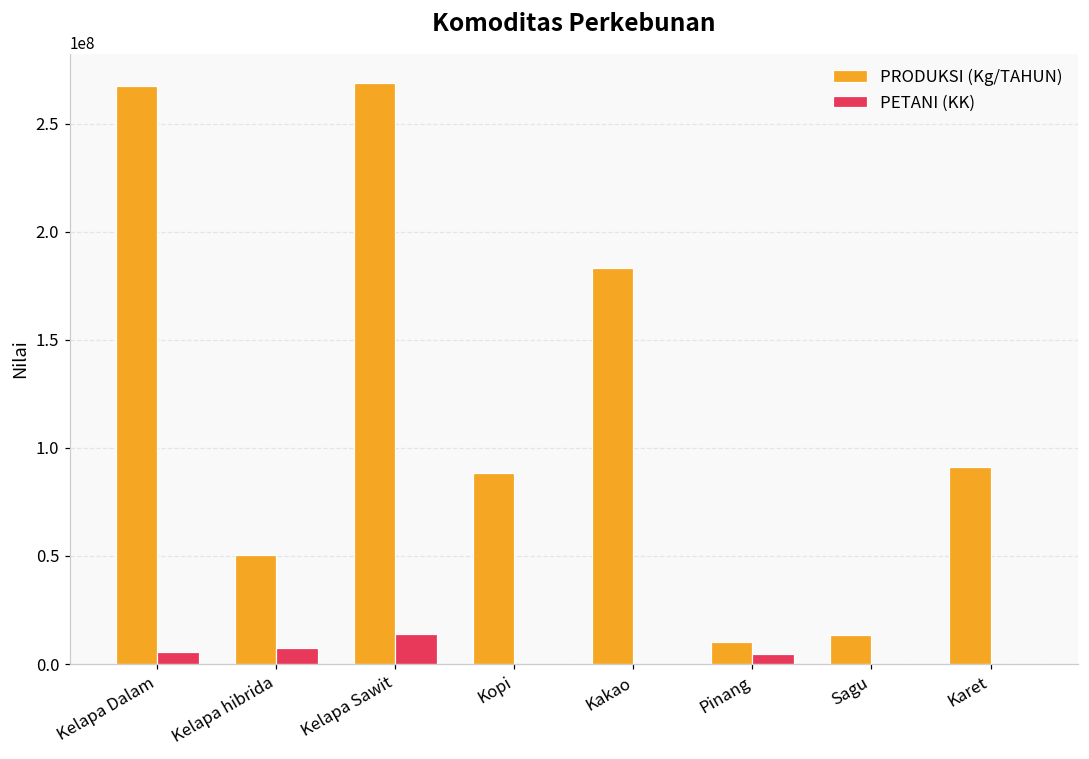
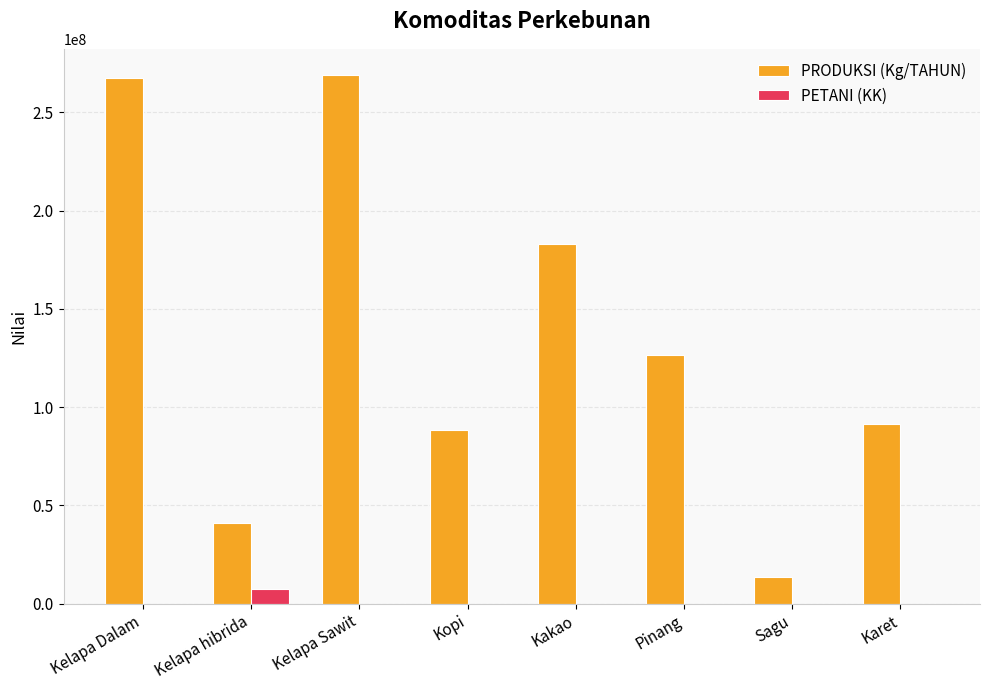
  {
    "PRODUKSI (Kg/TAHUN)": {
      "Kelapa Dalam": 268000000,
-     "Kelapa hibrida": 50000000,
+     "Kelapa hibrida": 41000000,
      "Kelapa Sawit": 269000000,
      "Kopi": 88000000,
      "Kakao": 183000000,
-     "Pinang": 10000000,
+     "Pinang": 126000000,
      "Sagu": 14000000,
      "Karet": 91000000
    },
    "PETANI (KK)": {
-     "Kelapa Dalam": 5000000,
+     "Kelapa Dalam": 0,
      "Kelapa hibrida": 7000000,
-     "Kelapa Sawit": 14000000,
-     "Pinang": 5000000
+     "Kelapa Sawit": 0,
+     "Pinang": 0
    }
  }
